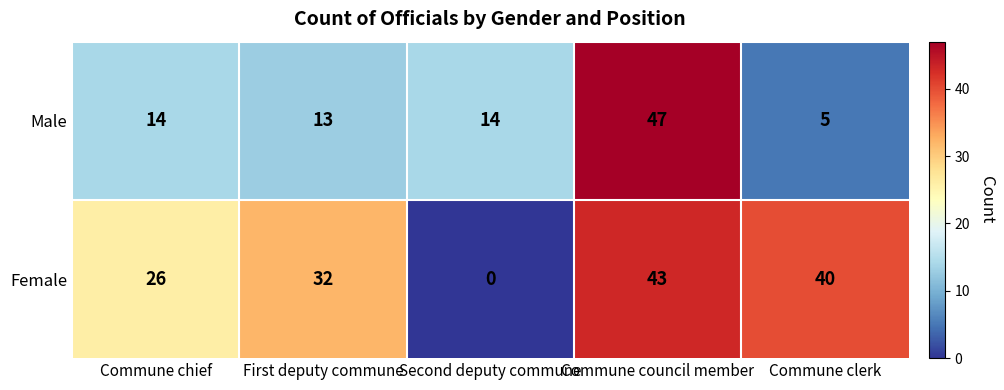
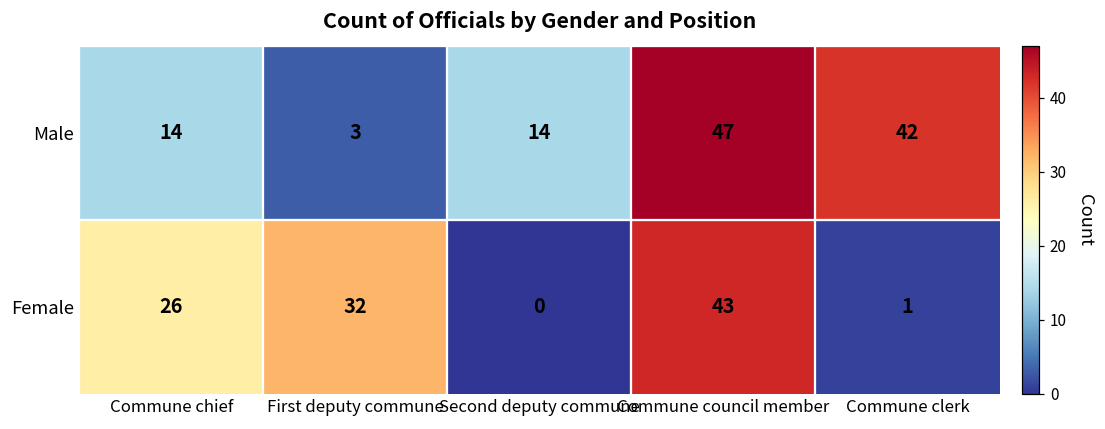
  {
    "Male": {
      "Commune chief": 14,
-     "First deputy commune": 13,
+     "First deputy commune": 3,
      "Second deputy commune": 14,
      "Commune council member": 47,
-     "Commune clerk": 5
+     "Commune clerk": 42
    },
    "Female": {
      "Commune chief": 26,
      "First deputy commune": 32,
      "Second deputy commune": 0,
      "Commune council member": 43,
-     "Commune clerk": 40
+     "Commune clerk": 1
    }
  }
